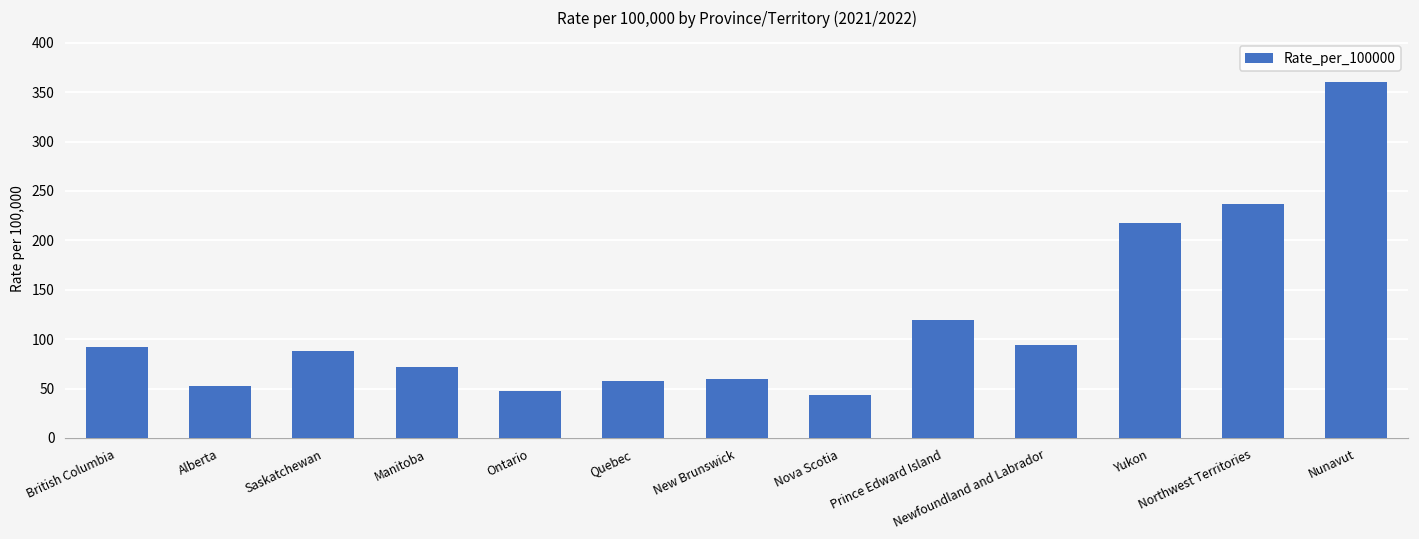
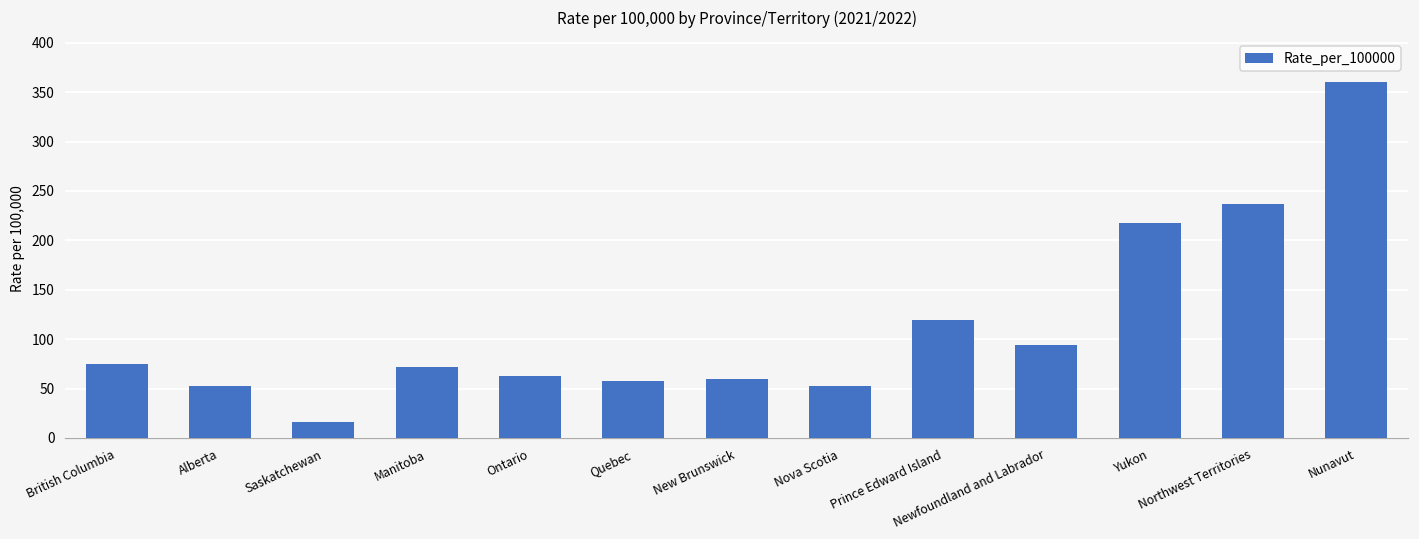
  {
-   "British Columbia": 90,
+   "British Columbia": 80,
    "Alberta": 50,
-   "Saskatchewan": 90,
+   "Saskatchewan": 20,
    "Manitoba": 70,
-   "Ontario": 50,
+   "Ontario": 60,
    "Quebec": 60,
    "New Brunswick": 60,
-   "Nova Scotia": 40,
+   "Nova Scotia": 50,
    "Prince Edward Island": 120,
    "Newfoundland and Labrador": 90,
    "Yukon": 220,
    "Northwest Territories": 240,
    "Nunavut": 360
  }
